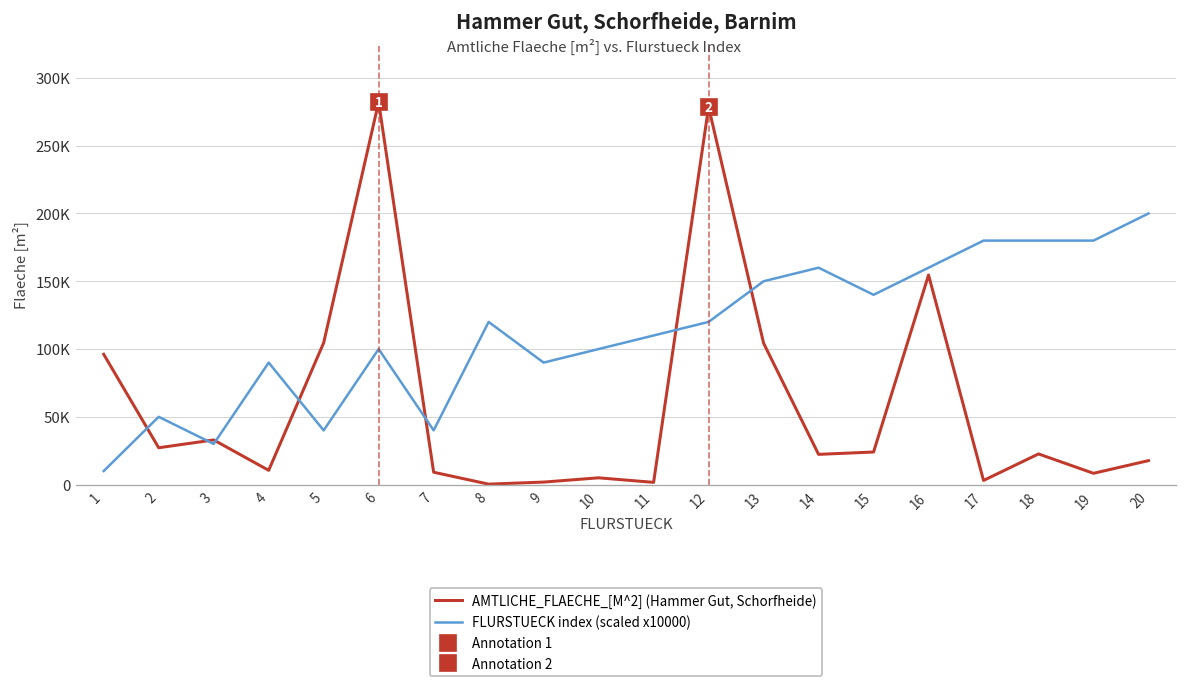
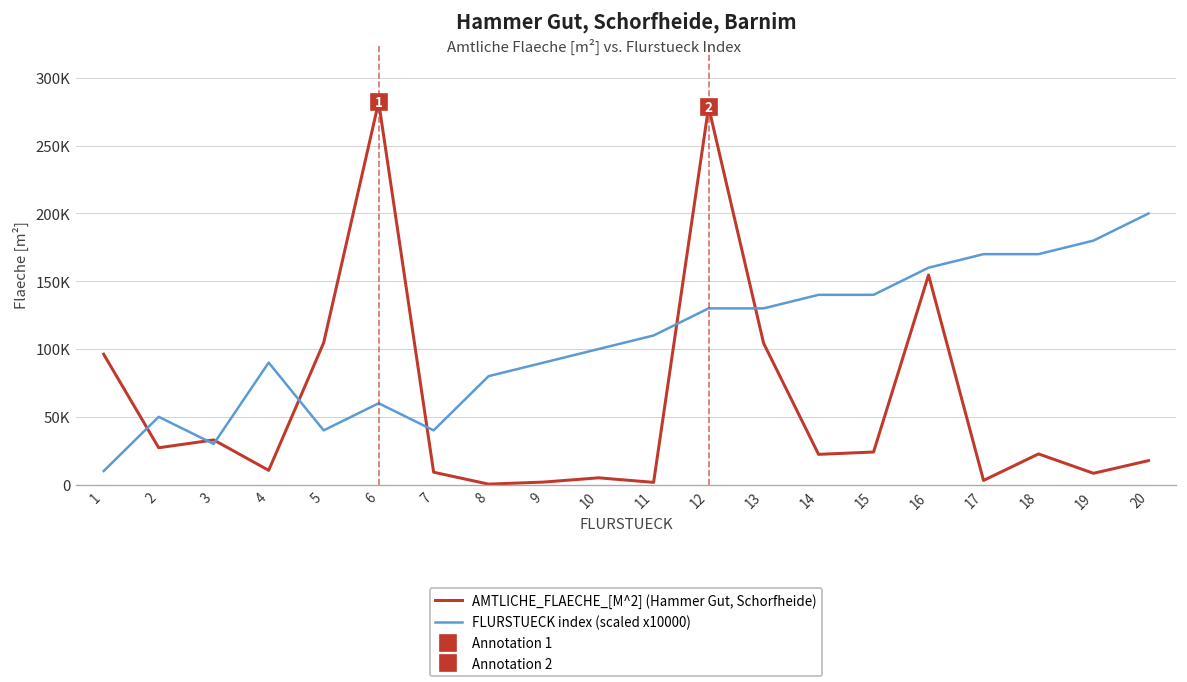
  {
    "FLURSTUECK index (scaled x10000)": {
      "1": 10000,
      "2": 50000,
      "3": 30000,
      "4": 90000,
      "5": 40000,
-     "6": 100000,
+     "6": 60000,
      "7": 40000,
-     "8": 120000,
+     "8": 80000,
      "9": 90000,
      "10": 100000,
      "11": 110000,
-     "12": 120000,
-     "13": 150000,
-     "14": 160000,
+     "12": 130000,
+     "13": 130000,
+     "14": 140000,
      "15": 140000,
      "16": 160000,
-     "17": 180000,
-     "18": 180000,
+     "17": 170000,
+     "18": 170000,
      "19": 180000,
      "20": 200000
    }
  }
